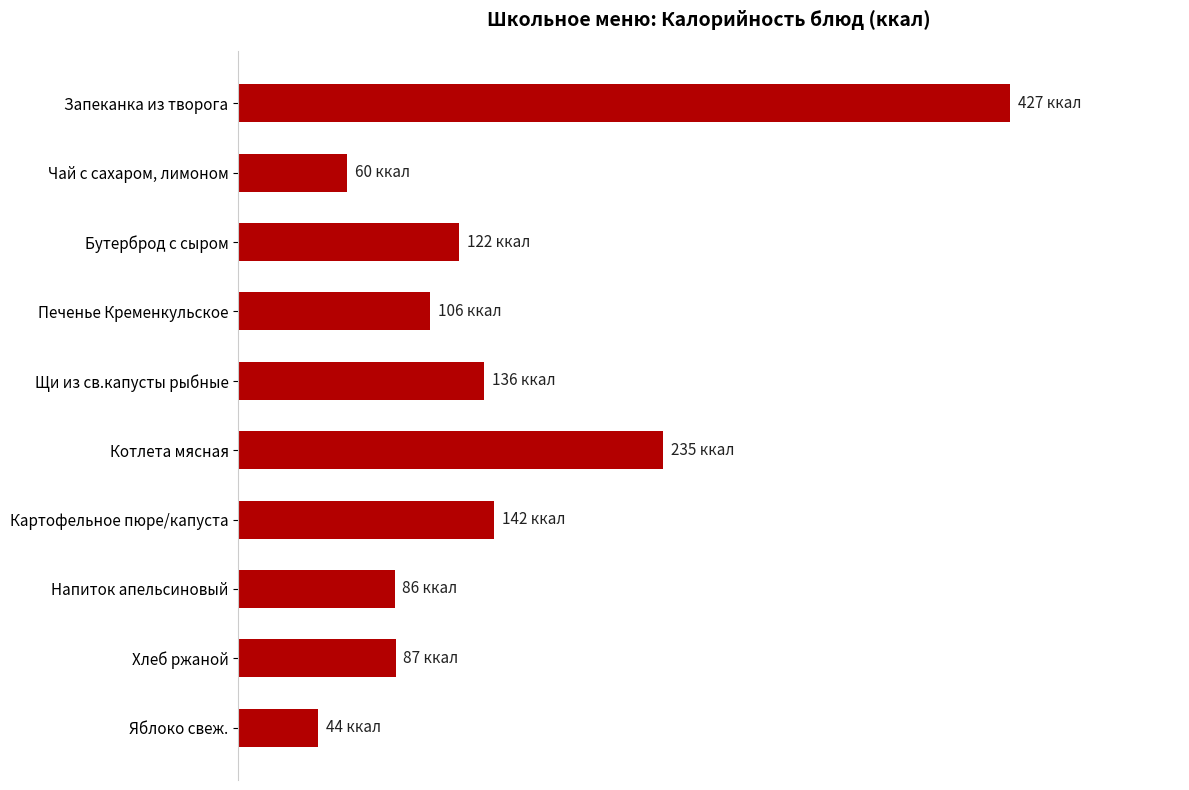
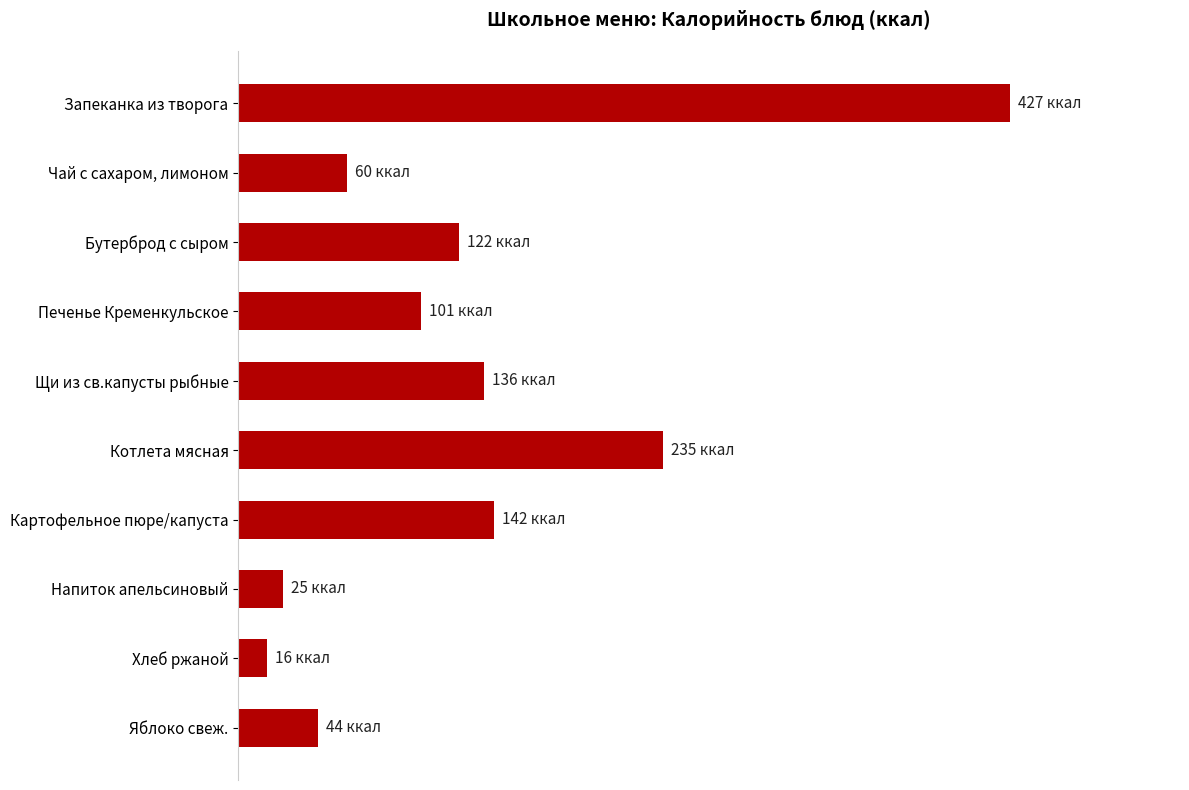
  {
    "Запеканка из творога": 427,
    "Чай с сахаром, лимоном": 60,
    "Бутерброд с сыром": 122,
-   "Печенье Кременкульское": 106,
+   "Печенье Кременкульское": 101,
    "Щи из св.капусты рыбные": 136,
    "Котлета мясная": 235,
    "Картофельное пюре/капуста": 142,
-   "Напиток апельсиновый": 86,
-   "Хлеб ржаной": 87,
+   "Напиток апельсиновый": 25,
+   "Хлеб ржаной": 16,
    "Яблоко свеж.": 44
  }
